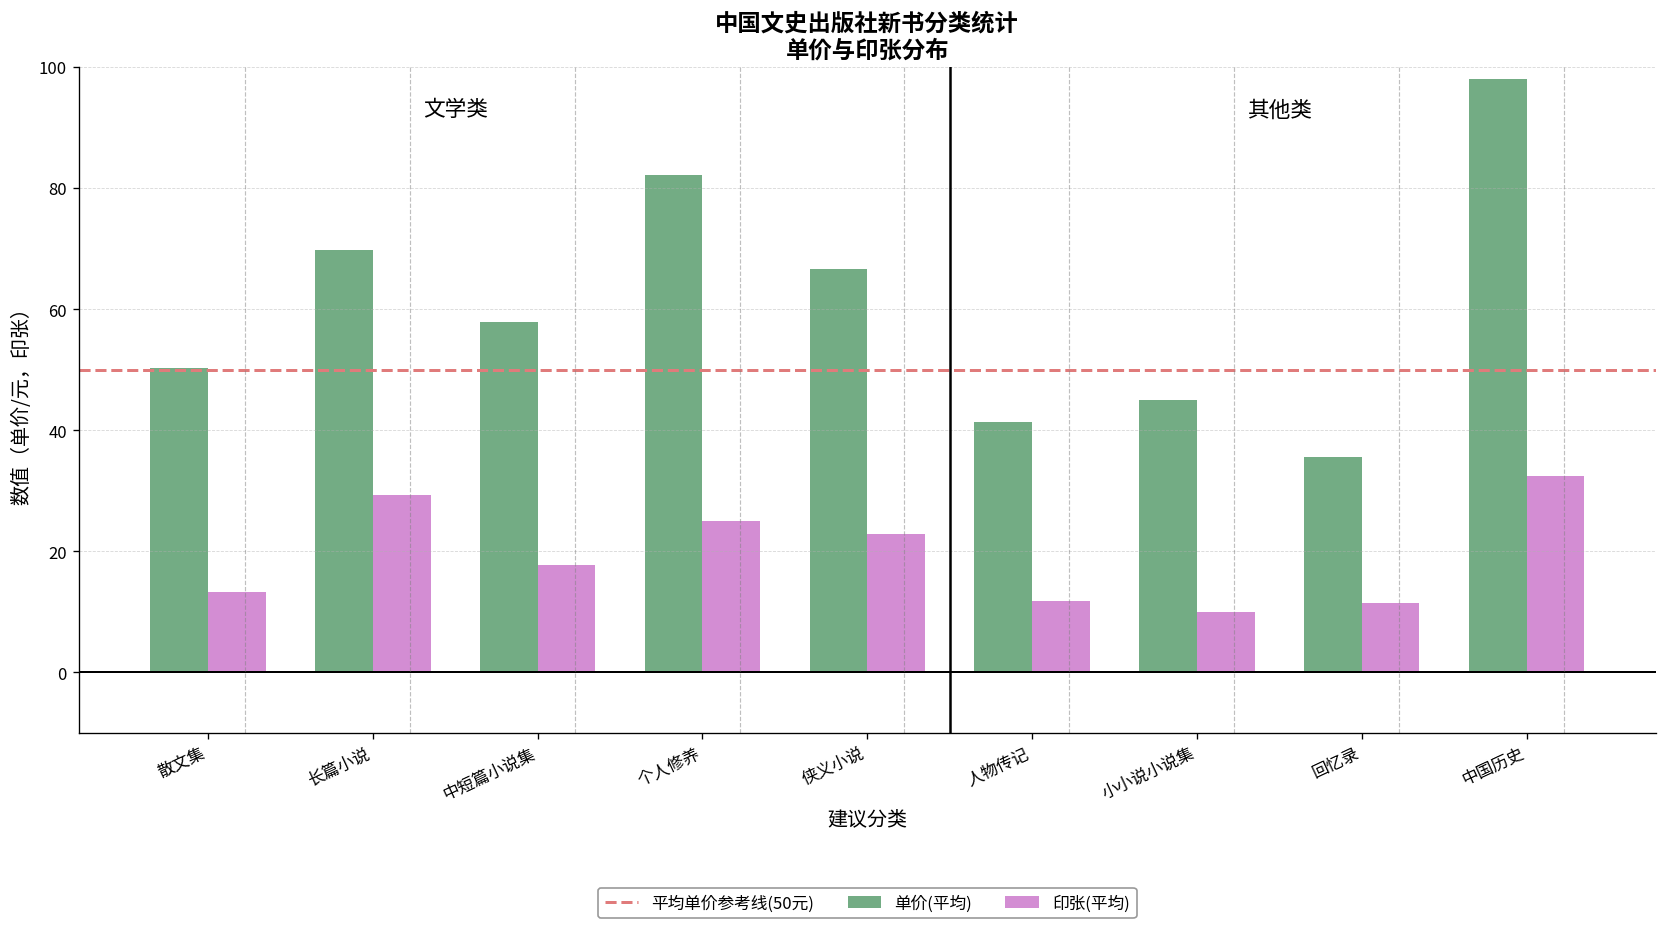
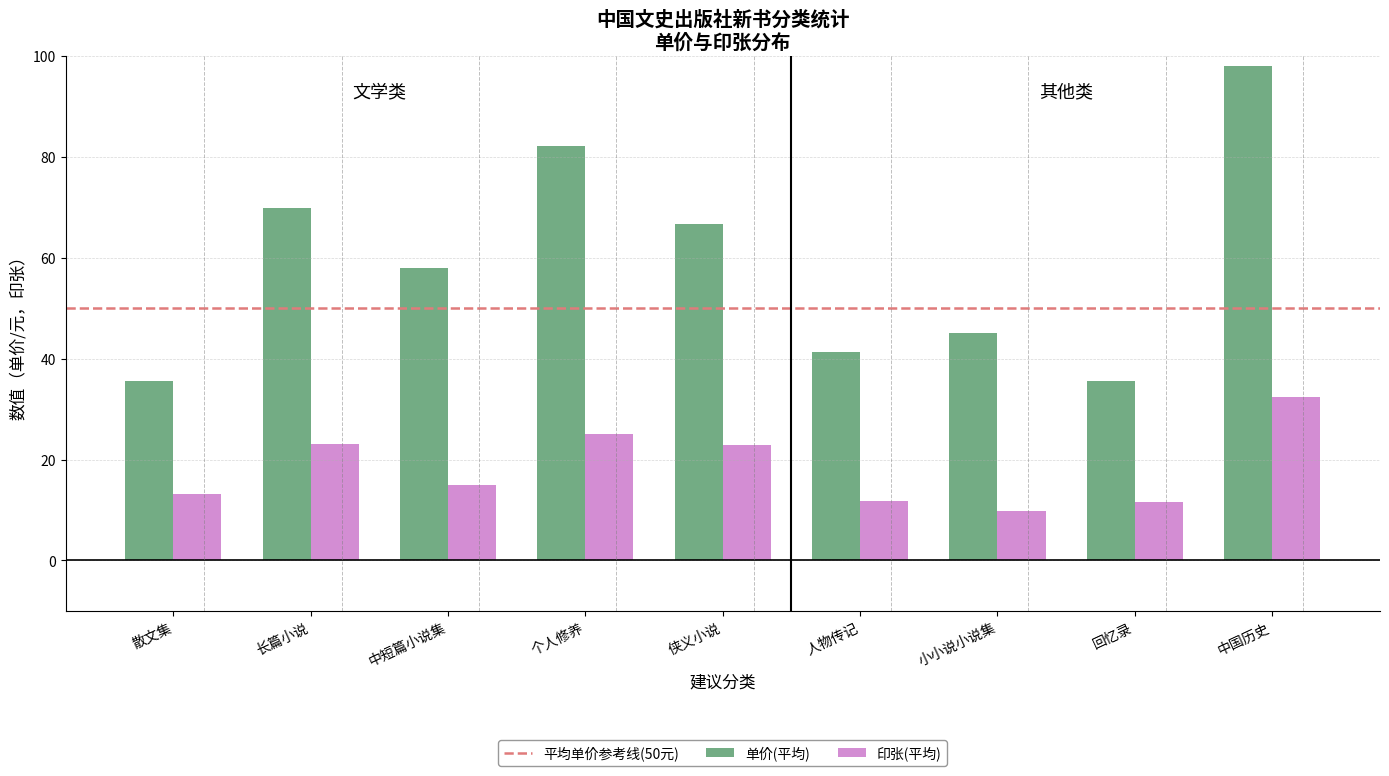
  {
    "单价(平均)": {
-     "散文集": 50,
+     "散文集": 36,
      "长篇小说": 70,
      "中短篇小说集": 58,
      "个人修养": 82,
      "侠义小说": 67,
      "人物传记": 41,
      "小小说小说集": 45,
      "回忆录": 36,
      "中国历史": 98
    },
    "印张(平均)": {
      "散文集": 13,
-     "长篇小说": 29,
-     "中短篇小说集": 18,
+     "长篇小说": 23,
+     "中短篇小说集": 15,
      "个人修养": 25,
      "侠义小说": 23,
      "人物传记": 12,
      "小小说小说集": 10,
      "回忆录": 12,
      "中国历史": 33
    }
  }
